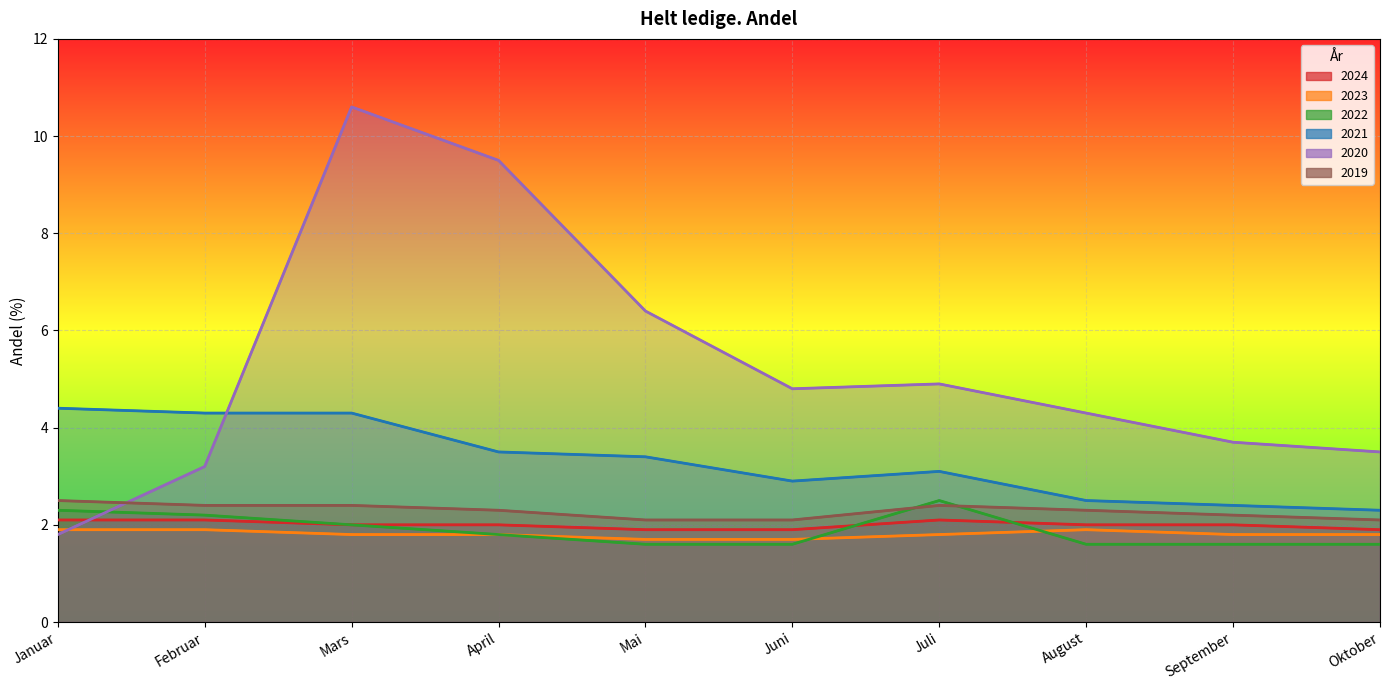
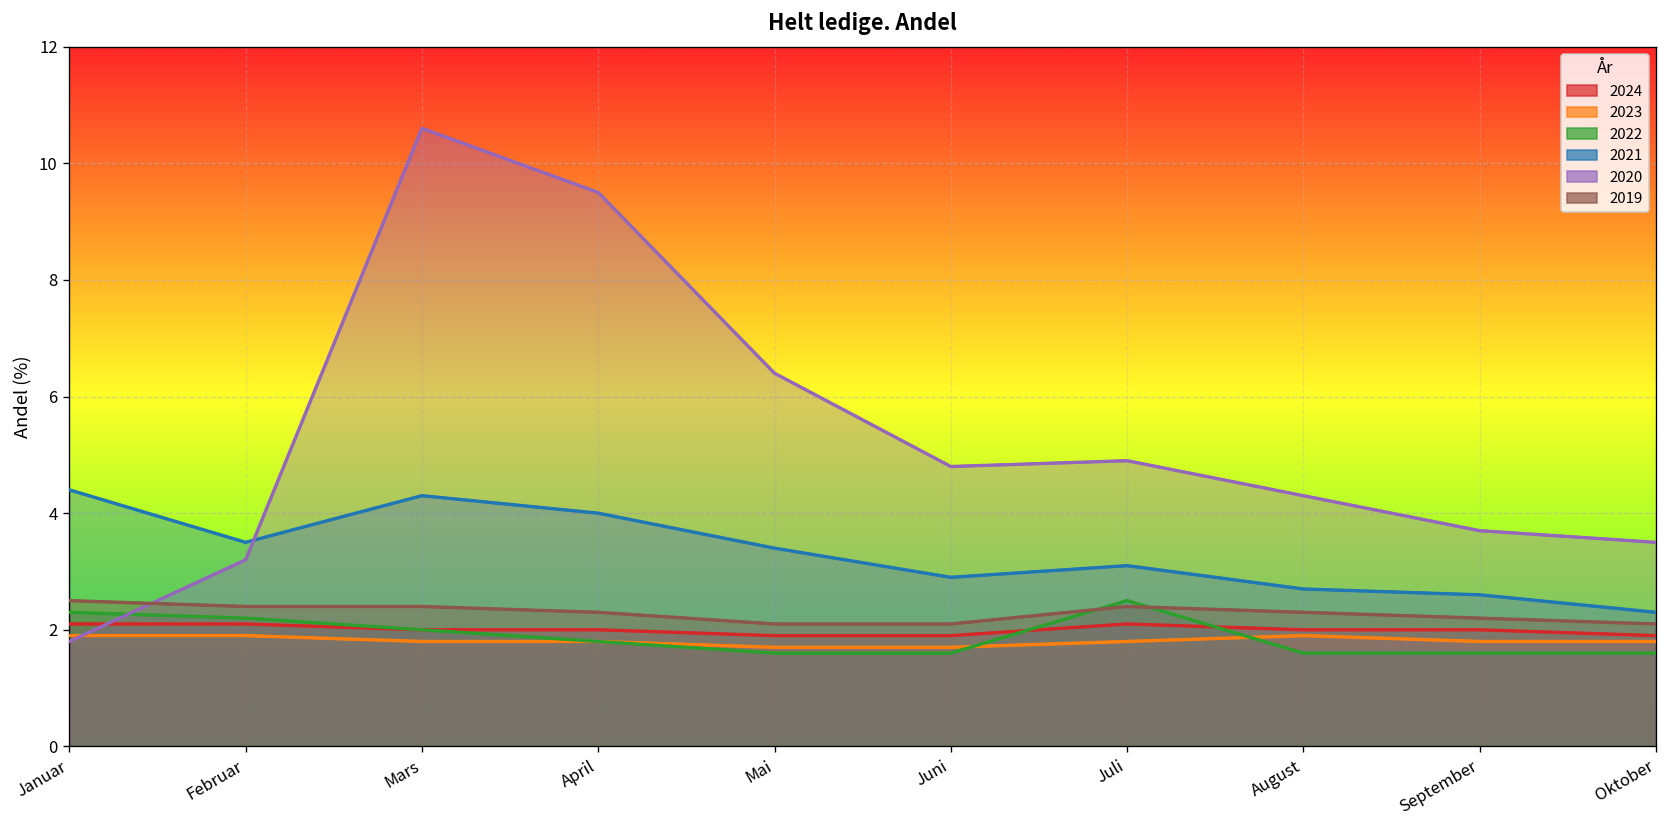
  {
    "2022": {
      "Januar": 2.3,
      "Februar": 2.2,
      "Mai": 1.6,
      "Juni": 1.6,
      "Juli": 2.5,
      "August": 1.6,
      "September": 1.6,
      "Oktober": 1.6
    },
    "2021": {
      "Januar": 4.4,
-     "Februar": 4.3,
+     "Februar": 3.5,
      "Mars": 4.3,
-     "April": 3.5,
+     "April": 4.0,
      "Mai": 3.4,
      "Juni": 2.9,
      "Juli": 3.1,
-     "August": 2.5,
-     "September": 2.4,
+     "August": 2.7,
+     "September": 2.6,
      "Oktober": 2.3
    },
    "2020": {
      "Januar": 1.8,
      "Februar": 3.2,
      "Mars": 10.6,
      "April": 9.5,
      "Mai": 6.4,
      "Juni": 4.8,
      "Juli": 4.9,
      "August": 4.3,
      "September": 3.7,
      "Oktober": 3.5
    }
  }
